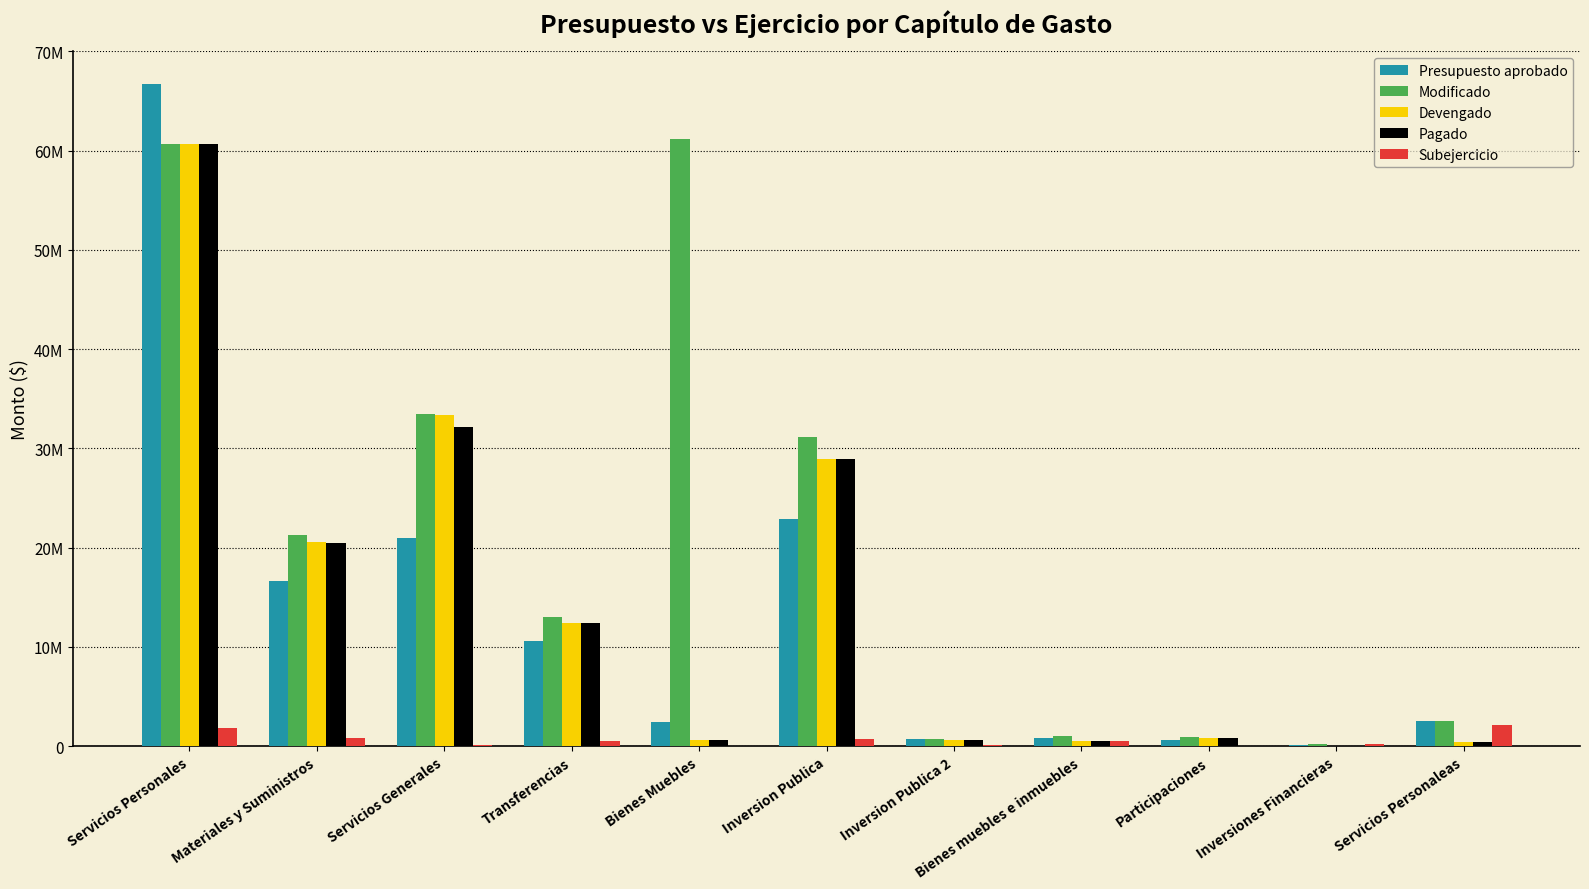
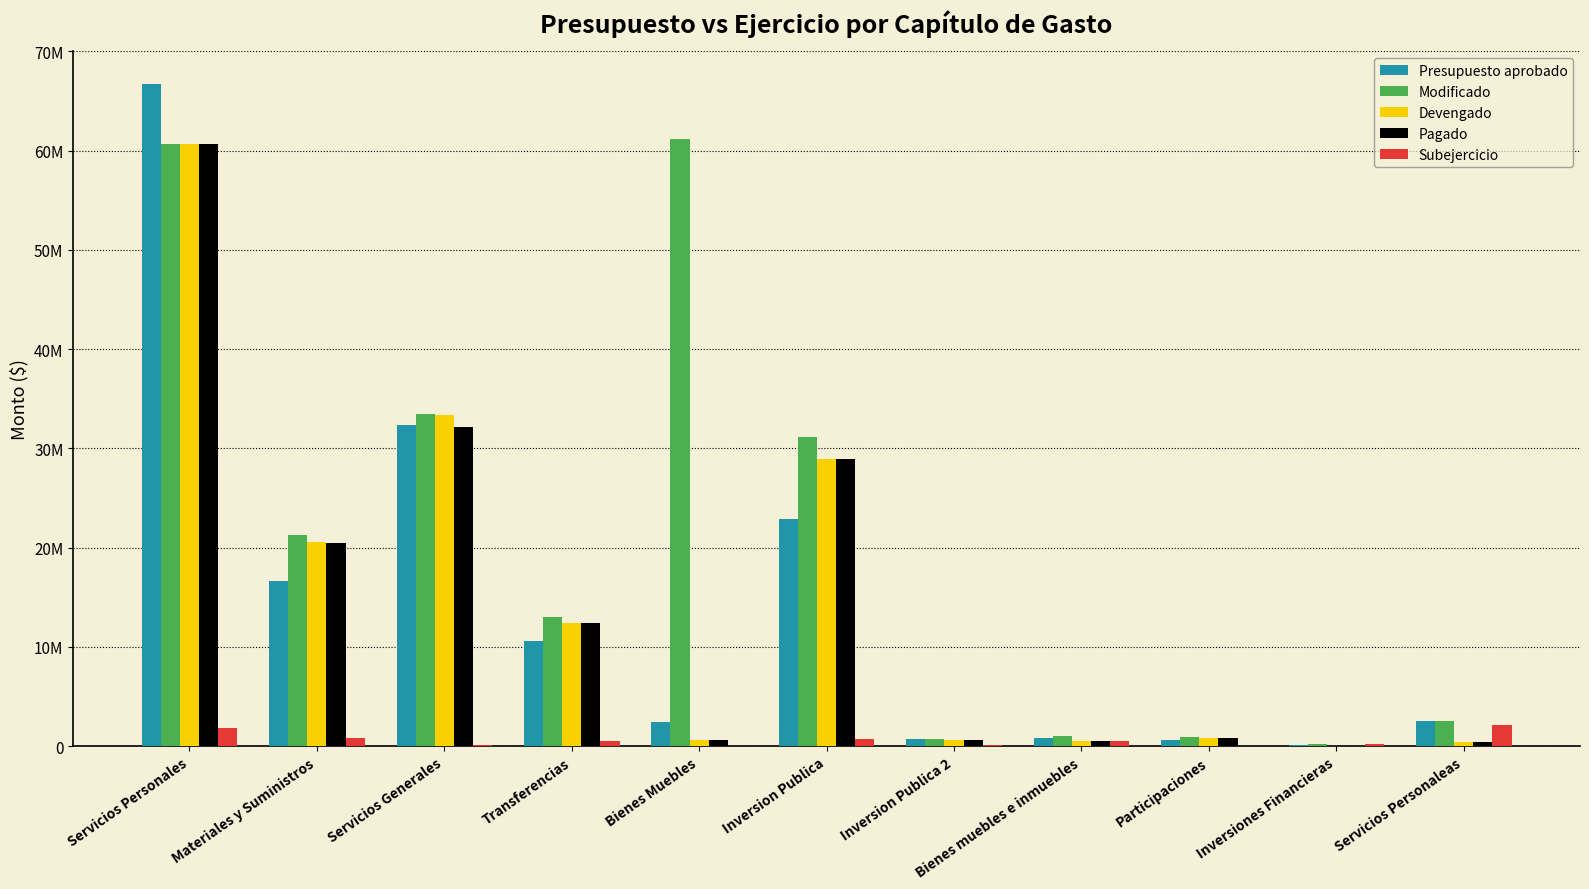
  {
    "Presupuesto aprobado": {
      "Servicios Personales": 67000000,
      "Materiales y Suministros": 17000000,
-     "Servicios Generales": 21000000,
+     "Servicios Generales": 32000000,
      "Transferencias": 11000000,
      "Bienes Muebles": 2000000,
      "Inversion Publica": 23000000,
      "Inversion Publica 2": 1000000,
      "Bienes muebles e inmuebles": 1000000,
      "Participaciones": 1000000,
      "Servicios Personaleas": 3000000
    },
    "Modificado": {
      "Servicios Personales": 61000000,
      "Materiales y Suministros": 21000000,
      "Servicios Generales": 33000000,
      "Transferencias": 13000000,
      "Bienes Muebles": 61000000,
      "Inversion Publica": 31000000,
      "Inversion Publica 2": 1000000,
      "Bienes muebles e inmuebles": 1000000,
      "Participaciones": 1000000,
      "Servicios Personaleas": 3000000
    },
    "Devengado": {
      "Servicios Personales": 61000000,
      "Materiales y Suministros": 21000000,
      "Servicios Generales": 33000000,
      "Transferencias": 12000000,
      "Bienes Muebles": 1000000,
      "Inversion Publica": 29000000,
      "Inversion Publica 2": 1000000,
      "Bienes muebles e inmuebles": 1000000,
      "Participaciones": 1000000,
      "Inversiones Financieras": 0,
      "Servicios Personaleas": 0
    },
    "Pagado": {
      "Servicios Personales": 61000000,
      "Materiales y Suministros": 21000000,
      "Servicios Generales": 32000000,
      "Transferencias": 12000000,
      "Bienes Muebles": 1000000,
      "Inversion Publica": 29000000,
      "Inversion Publica 2": 1000000,
      "Bienes muebles e inmuebles": 1000000,
      "Participaciones": 1000000,
      "Inversiones Financieras": 0,
      "Servicios Personaleas": 0
    },
    "Subejercicio": {
      "Servicios Personales": 2000000,
      "Materiales y Suministros": 1000000,
      "Transferencias": 1000000,
      "Bienes Muebles": 0,
      "Inversion Publica": 1000000,
      "Bienes muebles e inmuebles": 0,
      "Servicios Personaleas": 2000000
    }
  }
